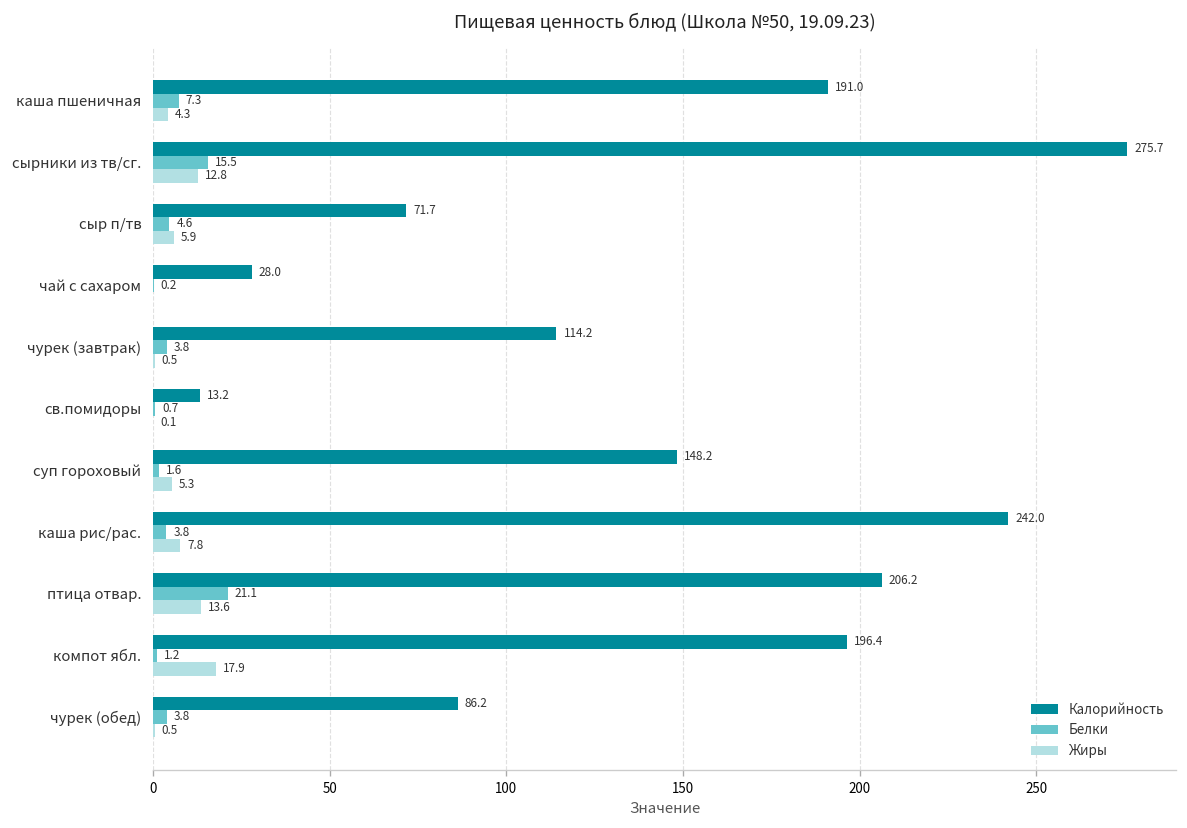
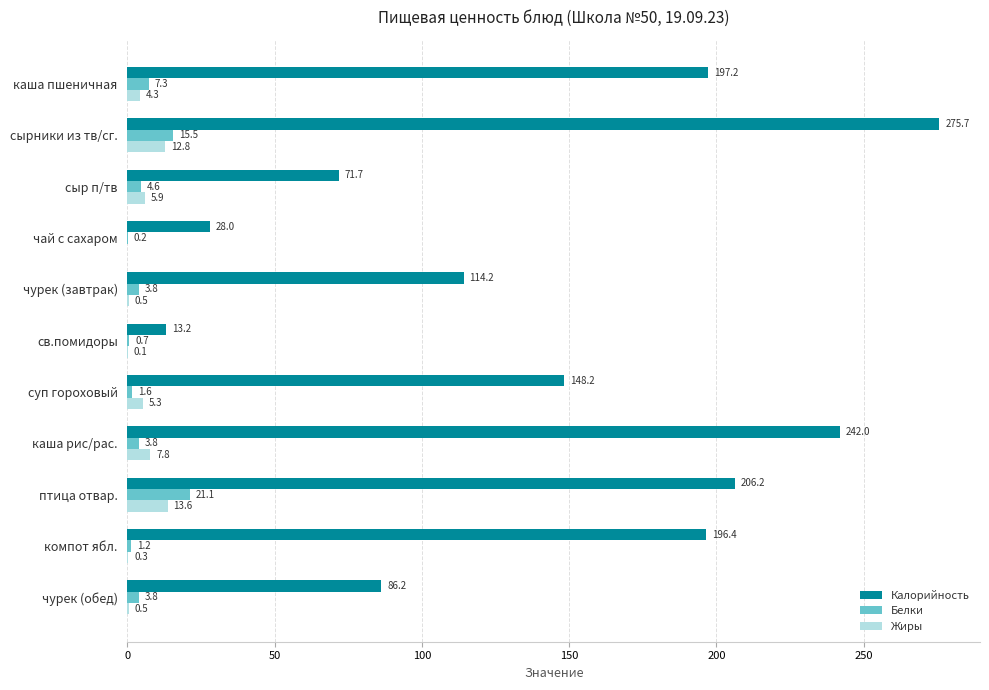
  {
    "Калорийность": {
-     "каша пшеничная": 191.0,
+     "каша пшеничная": 197.2,
      "сырники из тв/сг.": 275.7,
      "сыр п/тв": 71.7,
      "чай с сахаром": 28.0,
      "чурек (завтрак)": 114.2,
      "св.помидоры": 13.2,
      "суп гороховый": 148.2,
      "каша рис/рас.": 242.0,
      "птица отвар.": 206.2,
      "компот ябл.": 196.4,
      "чурек (обед)": 86.2
    },
    "Белки": {
      "каша пшеничная": 7.3,
      "сырники из тв/сг.": 15.5,
      "сыр п/тв": 4.6,
      "чай с сахаром": 0.2,
      "чурек (завтрак)": 3.8,
      "св.помидоры": 0.7,
      "суп гороховый": 1.6,
      "каша рис/рас.": 3.8,
      "птица отвар.": 21.1,
      "компот ябл.": 1.2,
      "чурек (обед)": 3.8
    },
    "Жиры": {
      "каша пшеничная": 4.3,
      "сырники из тв/сг.": 12.8,
      "сыр п/тв": 5.9,
      "чурек (завтрак)": 0.5,
      "св.помидоры": 0.1,
      "суп гороховый": 5.3,
      "каша рис/рас.": 7.8,
      "птица отвар.": 13.6,
-     "компот ябл.": 17.9,
+     "компот ябл.": 0.3,
      "чурек (обед)": 0.5
    }
  }
